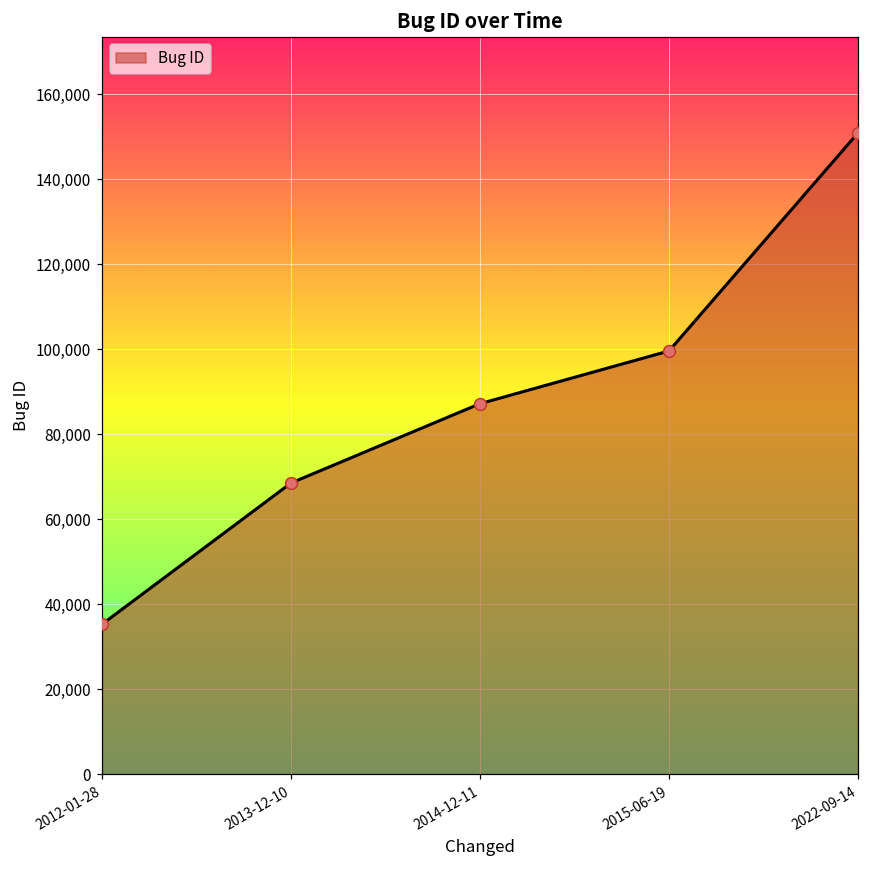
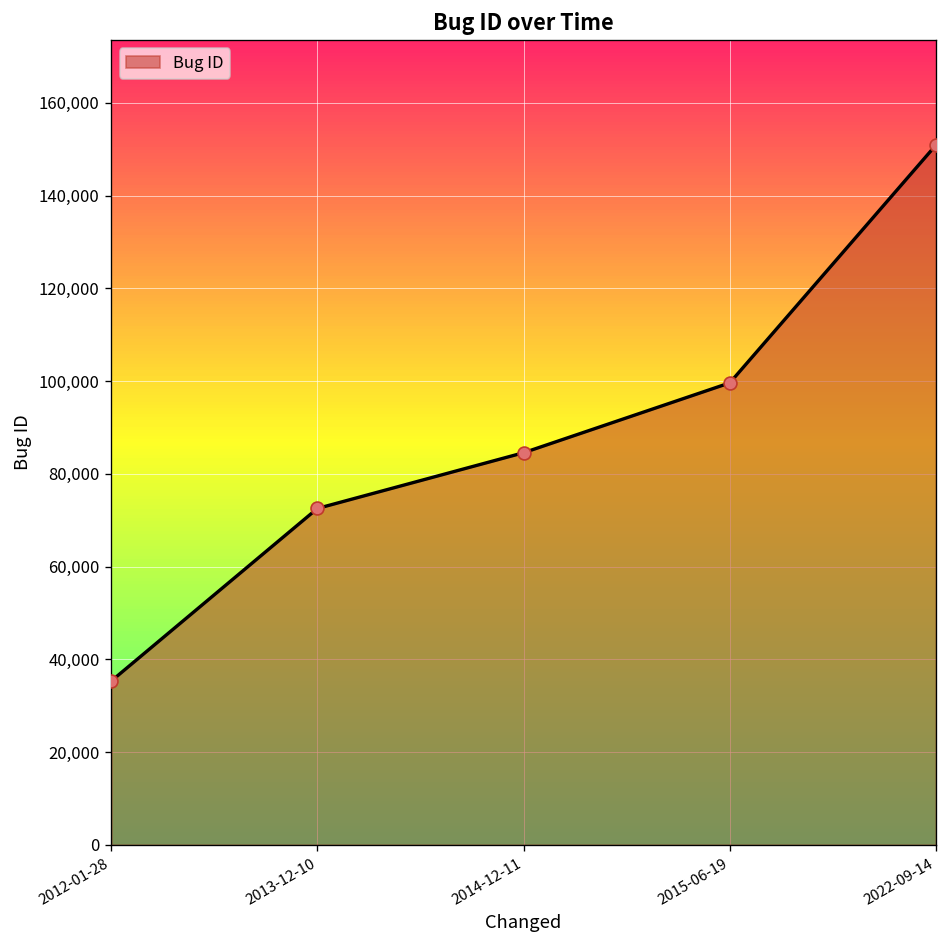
  {
    "2012-01-28": "35,000",
-   "2013-12-10": "69,000",
-   "2014-12-11": "87,000",
+   "2013-12-10": "73,000",
+   "2014-12-11": "85,000",
    "2015-06-19": "100,000",
    "2022-09-14": "151,000"
  }
